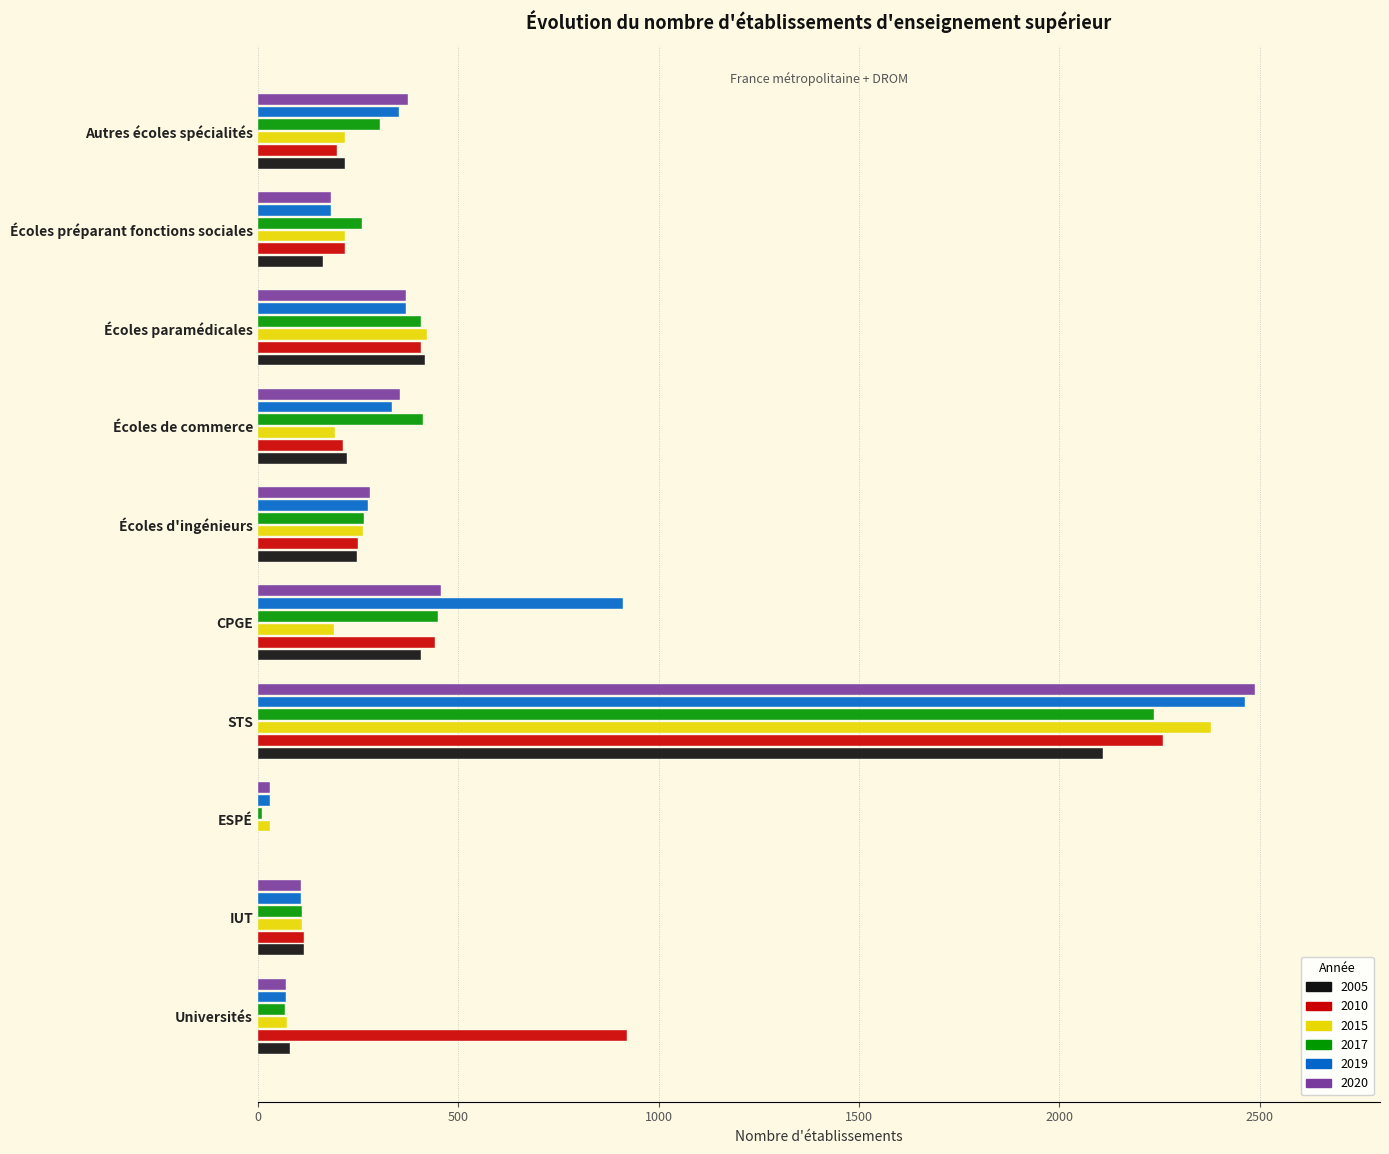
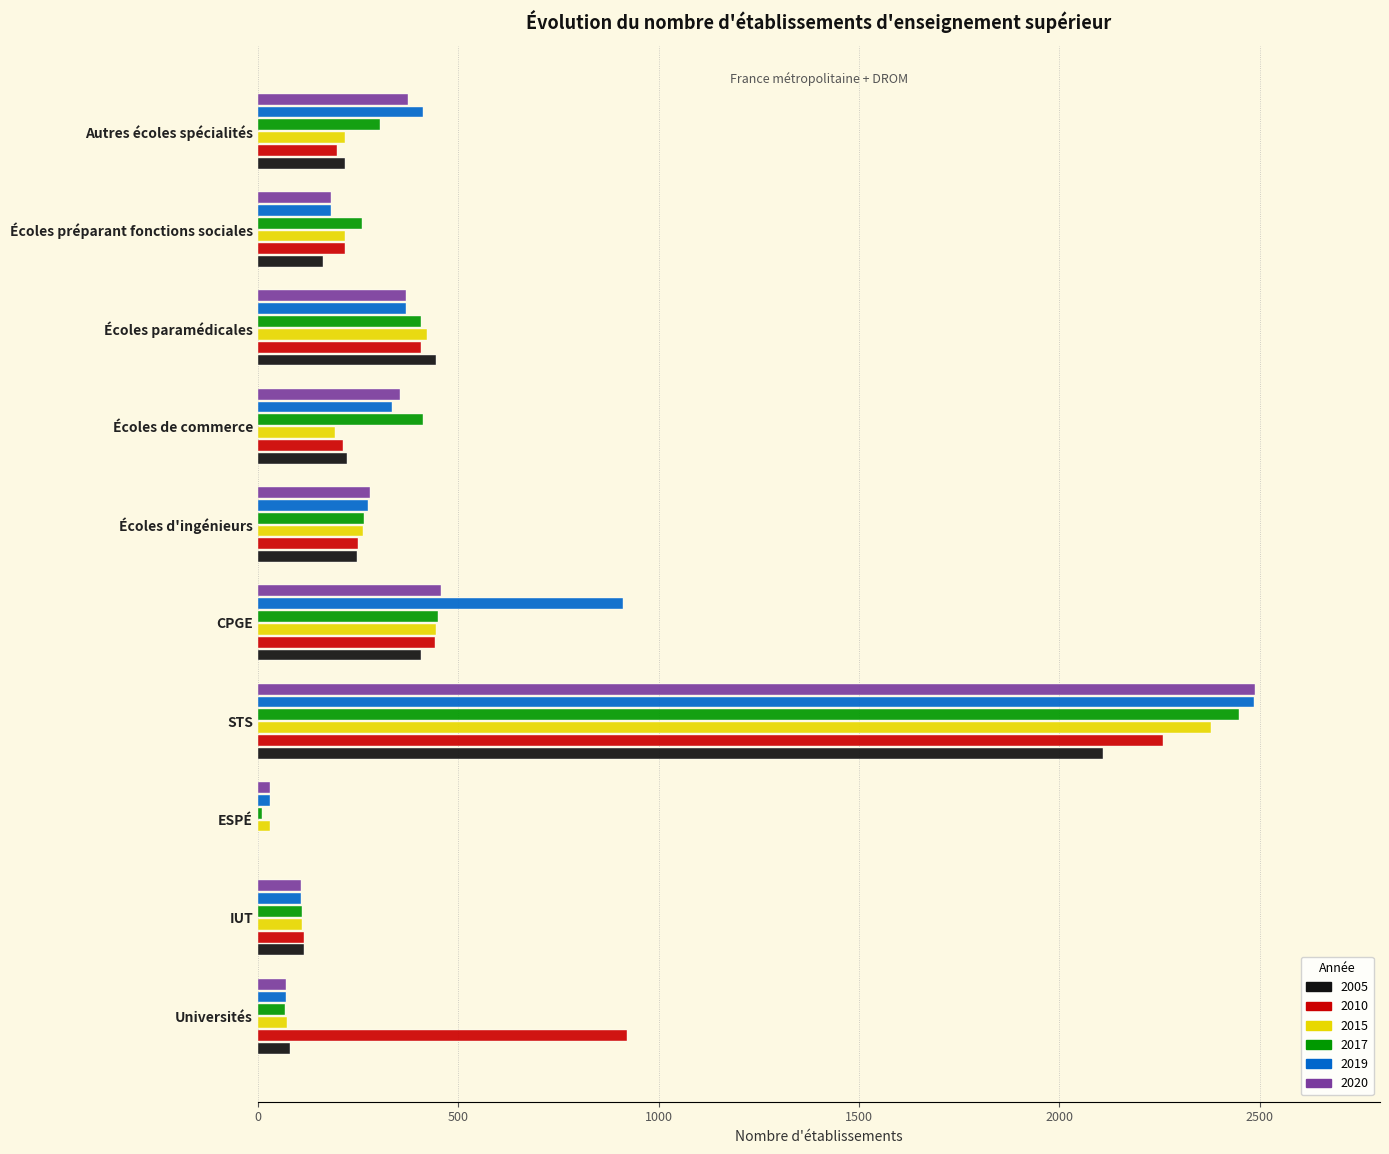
  {
    "2005": {
      "Autres écoles spécialités": 220,
      "Écoles préparant fonctions sociales": 160,
-     "Écoles paramédicales": 420,
+     "Écoles paramédicales": 440,
      "Écoles de commerce": 220,
      "Écoles d'ingénieurs": 250,
      "CPGE": 410,
      "STS": 2110,
      "ESPÉ": 0,
      "IUT": 110,
      "Universités": 80
    },
    "2010": {
      "Autres écoles spécialités": 200,
      "Écoles préparant fonctions sociales": 220,
      "Écoles paramédicales": 410,
      "Écoles de commerce": 210,
      "Écoles d'ingénieurs": 250,
      "CPGE": 440,
      "STS": 2260,
      "ESPÉ": 0,
      "IUT": 110,
      "Universités": 920
    },
    "2015": {
      "Autres écoles spécialités": 220,
      "Écoles préparant fonctions sociales": 220,
      "Écoles paramédicales": 420,
      "Écoles de commerce": 190,
      "Écoles d'ingénieurs": 260,
-     "CPGE": 190,
+     "CPGE": 450,
      "STS": 2380,
      "ESPÉ": 30,
      "IUT": 110,
      "Universités": 70
    },
    "2017": {
      "Autres écoles spécialités": 310,
      "Écoles préparant fonctions sociales": 260,
      "Écoles paramédicales": 410,
      "Écoles de commerce": 410,
      "Écoles d'ingénieurs": 270,
      "CPGE": 450,
-     "STS": 2240,
+     "STS": 2450,
      "ESPÉ": 10,
      "IUT": 110,
      "Universités": 70
    },
    "2019": {
-     "Autres écoles spécialités": 350,
+     "Autres écoles spécialités": 410,
      "Écoles préparant fonctions sociales": 180,
      "Écoles paramédicales": 370,
      "Écoles de commerce": 330,
      "Écoles d'ingénieurs": 280,
      "CPGE": 910,
-     "STS": 2460,
+     "STS": 2490,
      "ESPÉ": 30,
      "IUT": 110,
      "Universités": 70
    },
    "2020": {
      "Autres écoles spécialités": 370,
      "Écoles préparant fonctions sociales": 180,
      "Écoles paramédicales": 370,
      "Écoles de commerce": 350,
      "Écoles d'ingénieurs": 280,
      "CPGE": 460,
      "STS": 2490,
      "ESPÉ": 30,
      "IUT": 110,
      "Universités": 70
    }
  }
